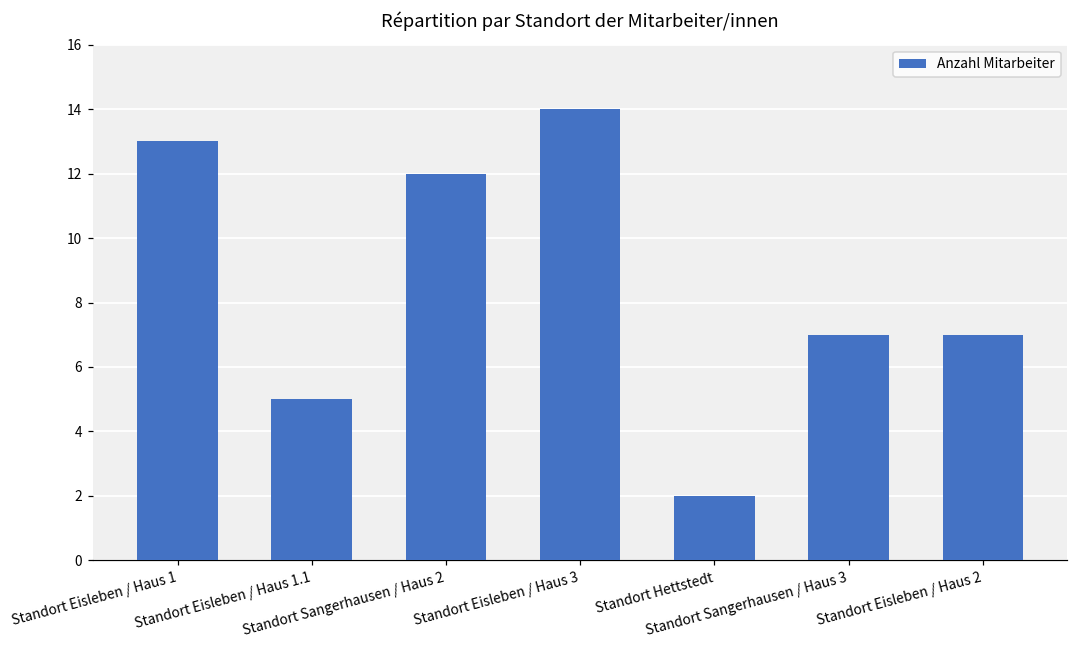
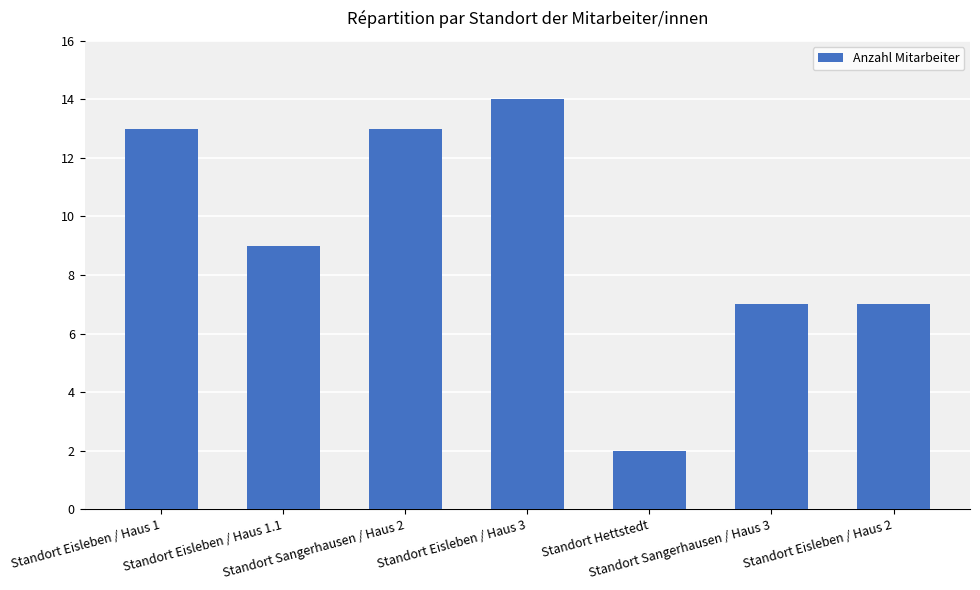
  {
    "Standort Eisleben / Haus 1": 13,
-   "Standort Eisleben / Haus 1.1": 5,
-   "Standort Sangerhausen / Haus 2": 12,
+   "Standort Eisleben / Haus 1.1": 9,
+   "Standort Sangerhausen / Haus 2": 13,
    "Standort Eisleben / Haus 3": 14,
    "Standort Hettstedt": 2,
    "Standort Sangerhausen / Haus 3": 7,
    "Standort Eisleben / Haus 2": 7
  }
